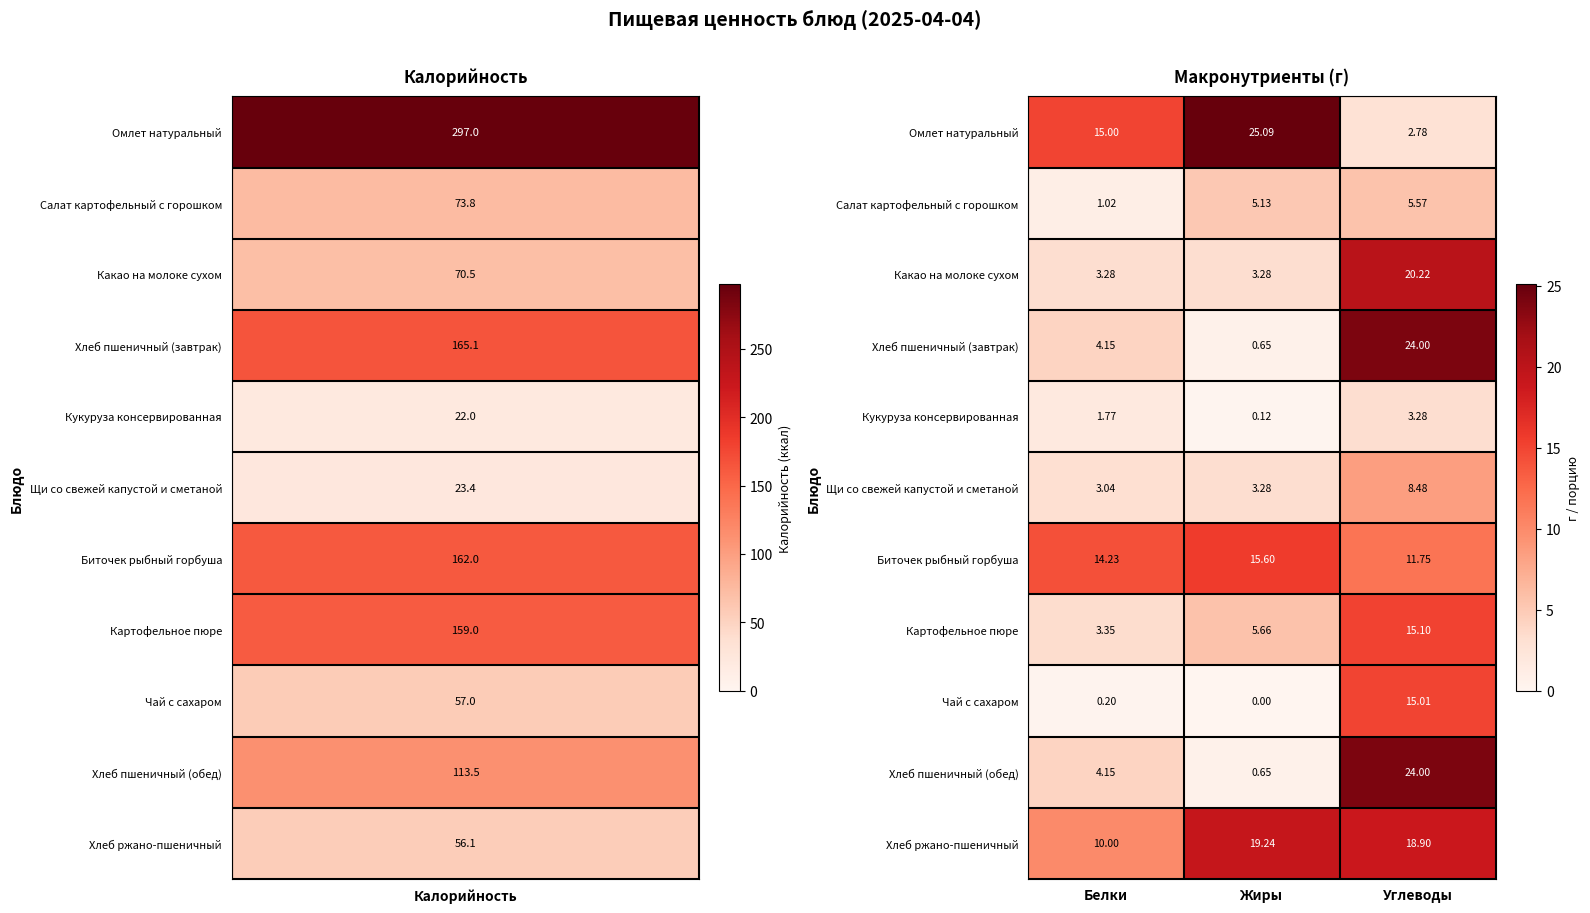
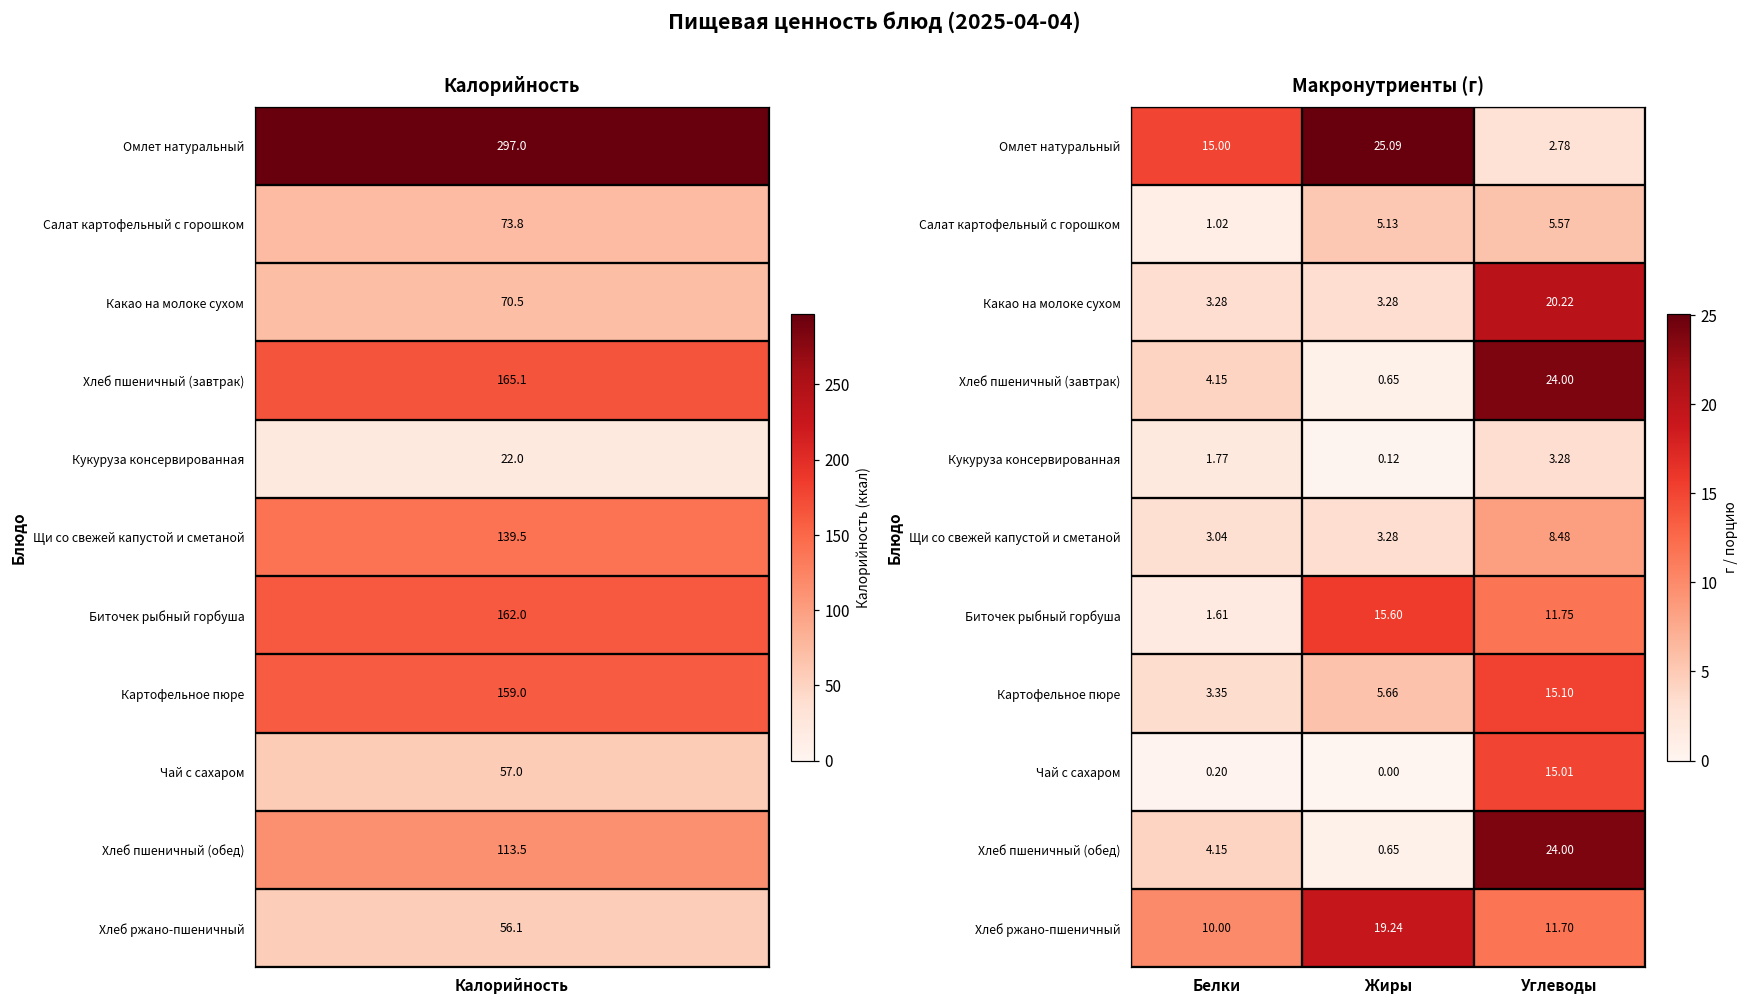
  {
    "Калорийность": {
      "Омлет натуральный": {
        "Калорийность": 297.0
      },
      "Салат картофельный с горошком": {
        "Калорийность": 73.8
      },
      "Какао на молоке сухом": {
        "Калорийность": 70.5
      },
      "Хлеб пшеничный (завтрак)": {
        "Калорийность": 165.1
      },
      "Кукуруза консервированная": {
        "Калорийность": 22.0
      },
      "Щи со свежей капустой и сметаной": {
-       "Калорийность": 23.4
+       "Калорийность": 139.5
      },
      "Биточек рыбный горбуша": {
        "Калорийность": 162.0
      },
      "Картофельное пюре": {
        "Калорийность": 159.0
      },
      "Чай с сахаром": {
        "Калорийность": 57.0
      },
      "Хлеб пшеничный (обед)": {
        "Калорийность": 113.5
      },
      "Хлеб ржано-пшеничный": {
        "Калорийность": 56.1
      }
    },
    "Макронутриенты (г)": {
      "Омлет натуральный": {
        "Белки": 15.00,
        "Жиры": 25.09,
        "Углеводы": 2.78
      },
      "Салат картофельный с горошком": {
        "Белки": 1.02,
        "Жиры": 5.13,
        "Углеводы": 5.57
      },
      "Какао на молоке сухом": {
        "Белки": 3.28,
        "Жиры": 3.28,
        "Углеводы": 20.22
      },
      "Хлеб пшеничный (завтрак)": {
        "Белки": 4.15,
        "Жиры": 0.65,
        "Углеводы": 24.00
      },
      "Кукуруза консервированная": {
        "Белки": 1.77,
        "Жиры": 0.12,
        "Углеводы": 3.28
      },
      "Щи со свежей капустой и сметаной": {
        "Белки": 3.04,
        "Жиры": 3.28,
        "Углеводы": 8.48
      },
      "Биточек рыбный горбуша": {
-       "Белки": 14.23,
+       "Белки": 1.61,
        "Жиры": 15.60,
        "Углеводы": 11.75
      },
      "Картофельное пюре": {
        "Белки": 3.35,
        "Жиры": 5.66,
        "Углеводы": 15.10
      },
      "Чай с сахаром": {
        "Белки": 0.20,
        "Жиры": 0.00,
        "Углеводы": 15.01
      },
      "Хлеб пшеничный (обед)": {
        "Белки": 4.15,
        "Жиры": 0.65,
        "Углеводы": 24.00
      },
      "Хлеб ржано-пшеничный": {
        "Белки": 10.00,
        "Жиры": 19.24,
-       "Углеводы": 18.90
+       "Углеводы": 11.70
      }
    }
  }
